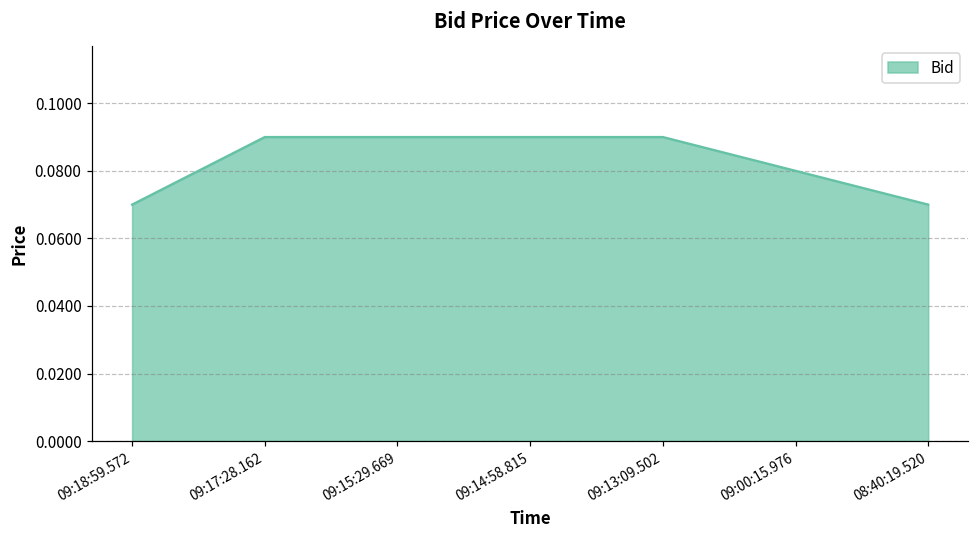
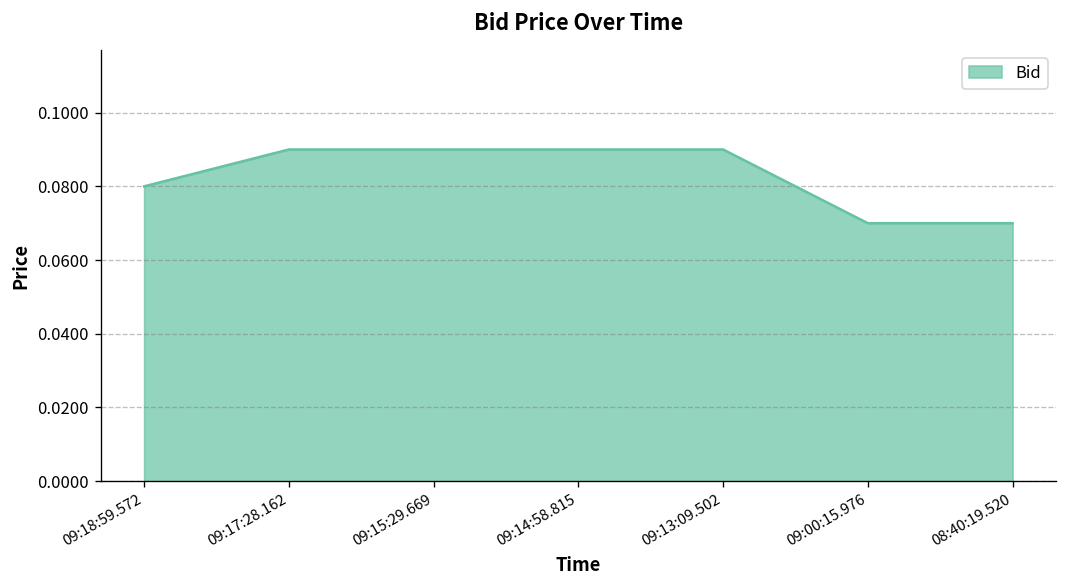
  {
-   "09:18:59.572": 0.07,
+   "09:18:59.572": 0.08,
    "09:17:28.162": 0.09,
    "09:15:29.669": 0.09,
    "09:14:58.815": 0.09,
    "09:13:09.502": 0.09,
-   "09:00:15.976": 0.08,
+   "09:00:15.976": 0.07,
    "08:40:19.520": 0.07
  }
